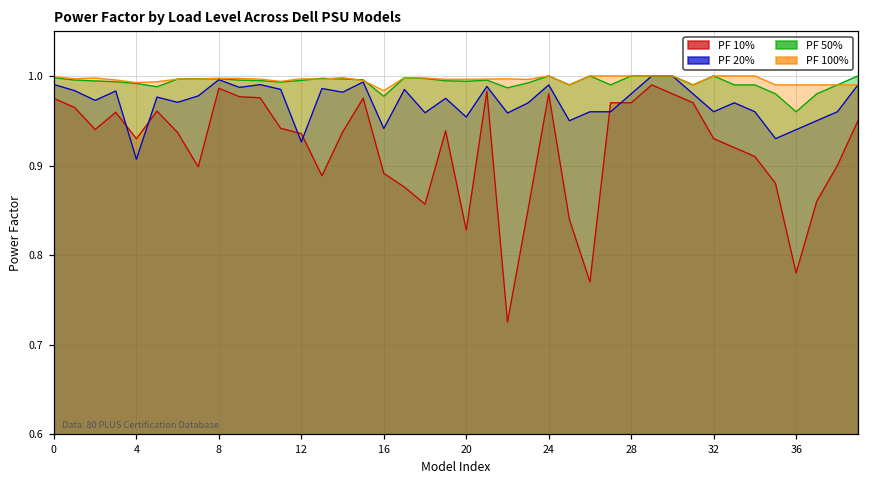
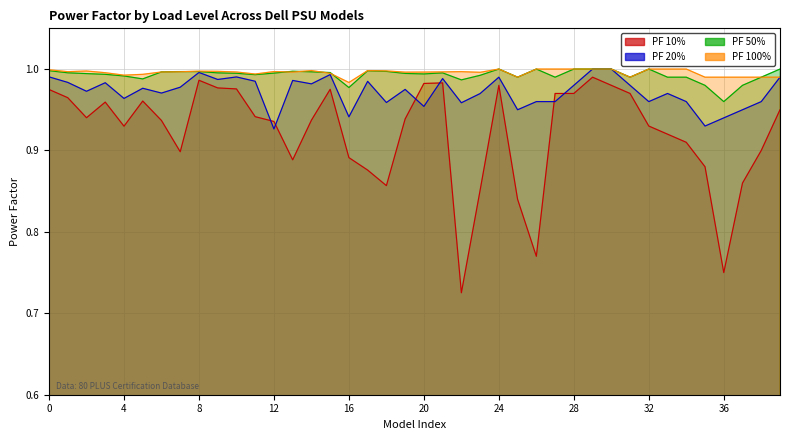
  {
    "PF 10%": {
      "0": 0.97,
      "4": 0.93,
      "8": 0.99,
      "12": 0.94,
      "16": 0.89,
-     "20": 0.83,
+     "20": 0.98,
      "24": 0.98,
      "28": 0.97,
      "32": 0.93,
-     "36": 0.78
+     "36": 0.75
    },
    "PF 20%": {
      "0": 0.99,
-     "4": 0.91,
+     "4": 0.96,
      "12": 0.93,
      "16": 0.94,
      "20": 0.95,
      "24": 0.99,
      "28": 0.98,
      "32": 0.96,
      "36": 0.94
    },
    "PF 50%": {
      "16": 0.98,
      "36": 0.96
    },
    "PF 100%": {
      "16": 0.98,
      "36": 0.99
    }
  }
